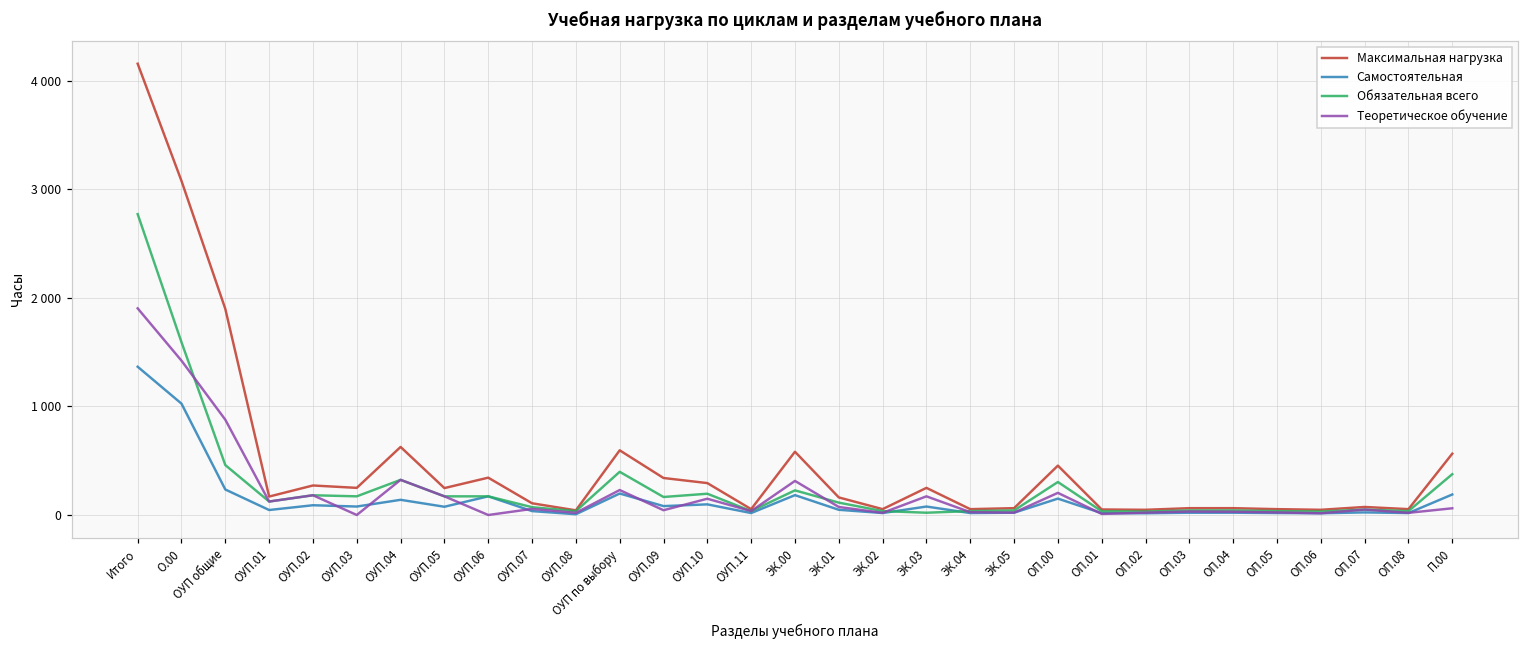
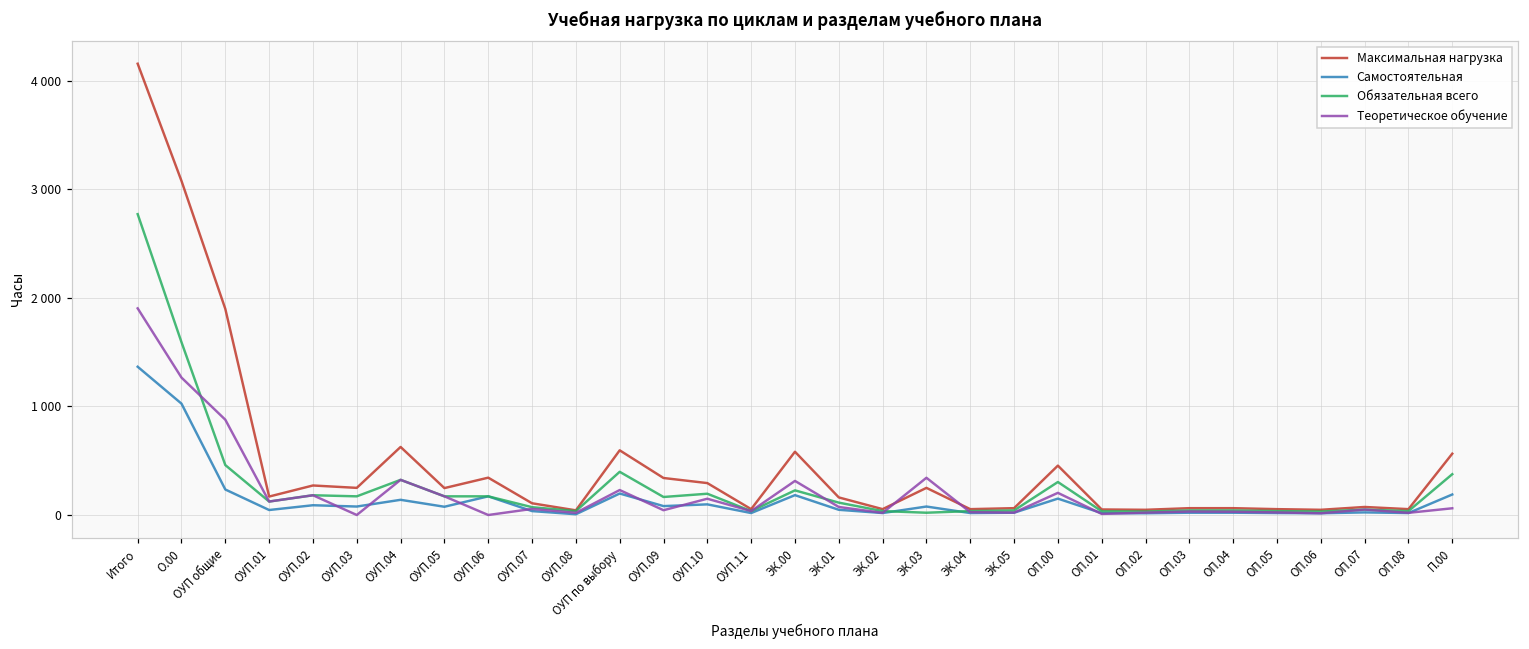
  {
    "Максимальная нагрузка": {
      "Итого": 4200,
      "О.00": 3100,
      "ОУП общие": 1900,
      "ОУП.01": 200,
      "ОУП.02": 300,
      "ОУП.03": 300,
      "ОУП.04": 600,
      "ОУП.05": 200,
      "ОУП.06": 300,
      "ОУП.07": 100,
      "ОУП по выбору": 600,
      "ОУП.09": 300,
      "ОУП.10": 300,
      "ЭК.00": 600,
      "ЭК.01": 200,
      "ЭК.03": 300,
      "ОП.00": 500,
      "П.00": 600
    },
    "Самостоятельная": {
      "Итого": 1400,
      "О.00": 1000,
      "ОУП общие": 200,
      "ОУП.01": 0,
      "ОУП.02": 100,
      "ОУП.03": 100,
      "ОУП.04": 100,
      "ОУП.05": 100,
      "ОУП по выбору": 200,
      "ОУП.09": 100,
      "ОУП.10": 100,
      "ЭК.00": 200,
      "ЭК.03": 100,
      "ОП.00": 200,
      "П.00": 200
    },
    "Обязательная всего": {
      "Итого": 2800,
      "О.00": 1600,
      "ОУП общие": 500,
      "ОУП.03": 200,
      "ОУП по выбору": 400,
      "ОУП.09": 200,
      "ОУП.10": 200,
      "ЭК.00": 200,
      "ЭК.01": 100,
      "ЭК.03": 0,
      "ОП.00": 300,
      "П.00": 400
    },
    "Теоретическое обучение": {
      "Итого": 1900,
-     "О.00": 1400,
+     "О.00": 1300,
      "ОУП общие": 900,
      "ОУП.03": 0,
      "ОУП.06": 0,
      "ОУП по выбору": 200,
      "ОУП.09": 0,
      "ОУП.10": 200,
      "ЭК.00": 300,
-     "ЭК.03": 200,
+     "ЭК.03": 300,
      "ОП.00": 200,
      "П.00": 100
    }
  }
